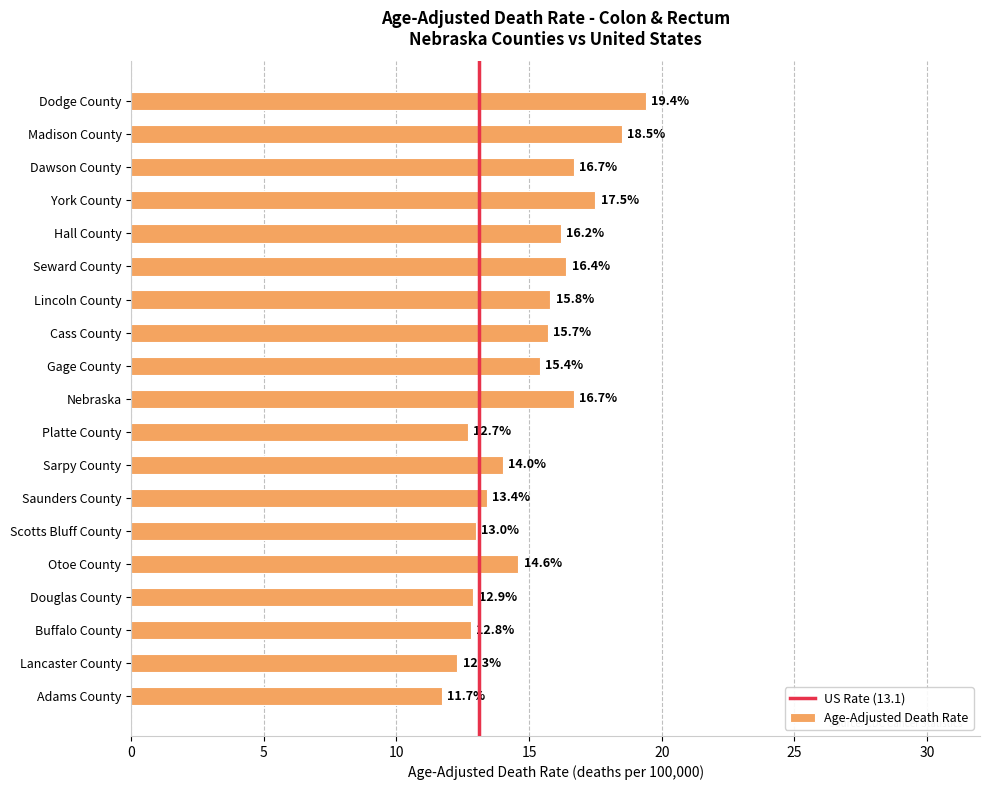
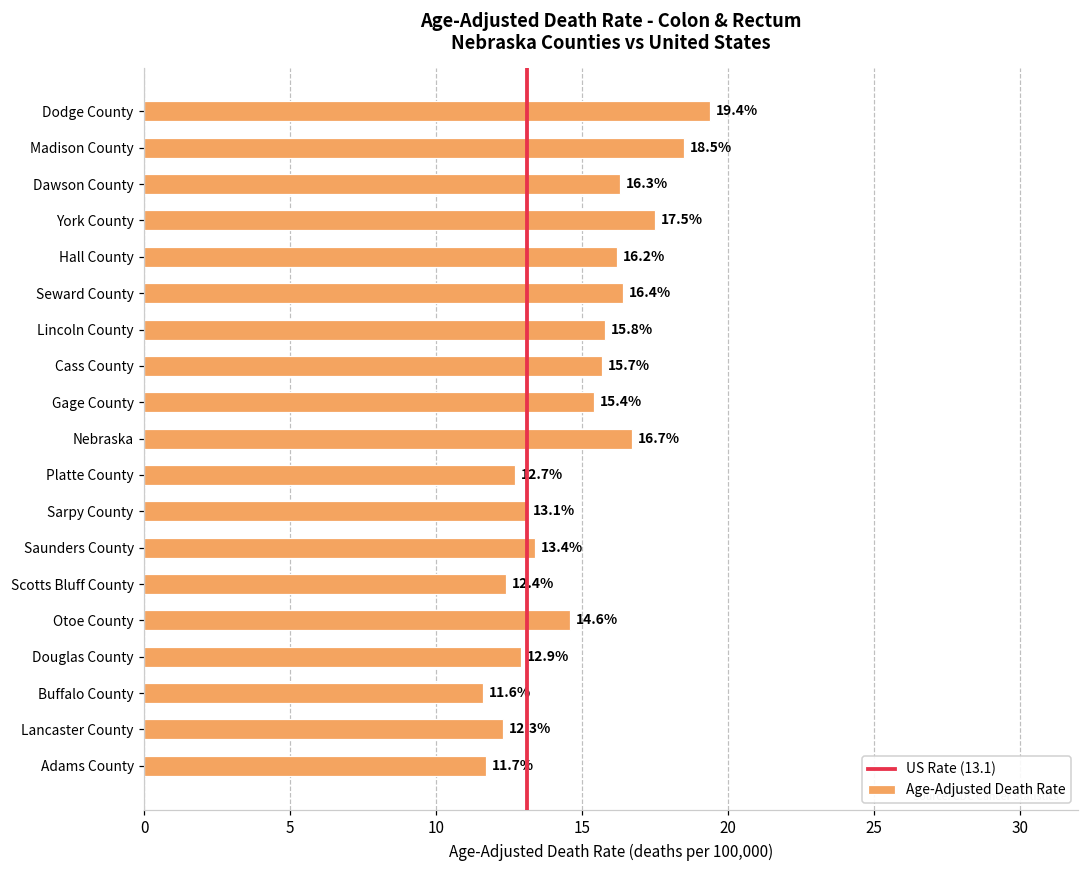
  {
    "Dodge County": "19.4%",
    "Madison County": "18.5%",
-   "Dawson County": "16.7%",
+   "Dawson County": "16.3%",
    "York County": "17.5%",
    "Hall County": "16.2%",
    "Seward County": "16.4%",
    "Lincoln County": "15.8%",
    "Cass County": "15.7%",
    "Gage County": "15.4%",
    "Nebraska": "16.7%",
    "Platte County": "12.7%",
-   "Sarpy County": "14.0%",
+   "Sarpy County": "13.1%",
    "Saunders County": "13.4%",
-   "Scotts Bluff County": "13.0%",
+   "Scotts Bluff County": "12.4%",
    "Otoe County": "14.6%",
    "Douglas County": "12.9%",
-   "Buffalo County": "12.8%",
+   "Buffalo County": "11.6%",
    "Lancaster County": "12.3%",
    "Adams County": "11.7%"
  }
